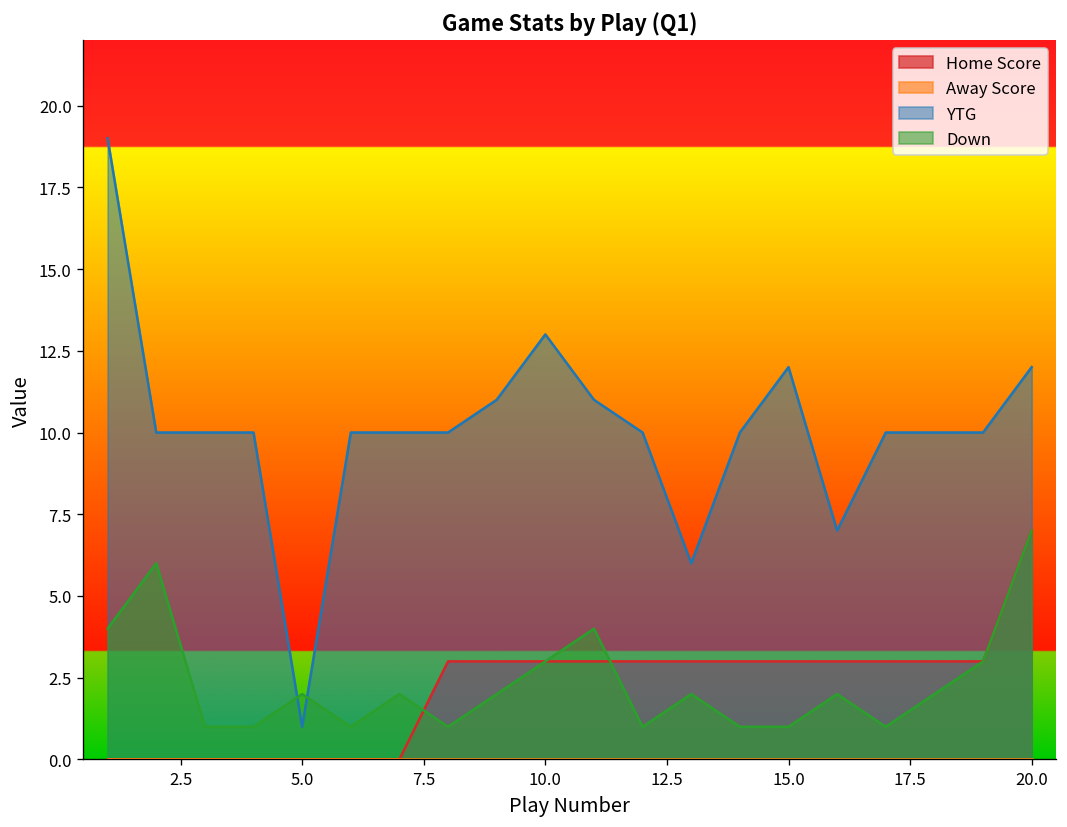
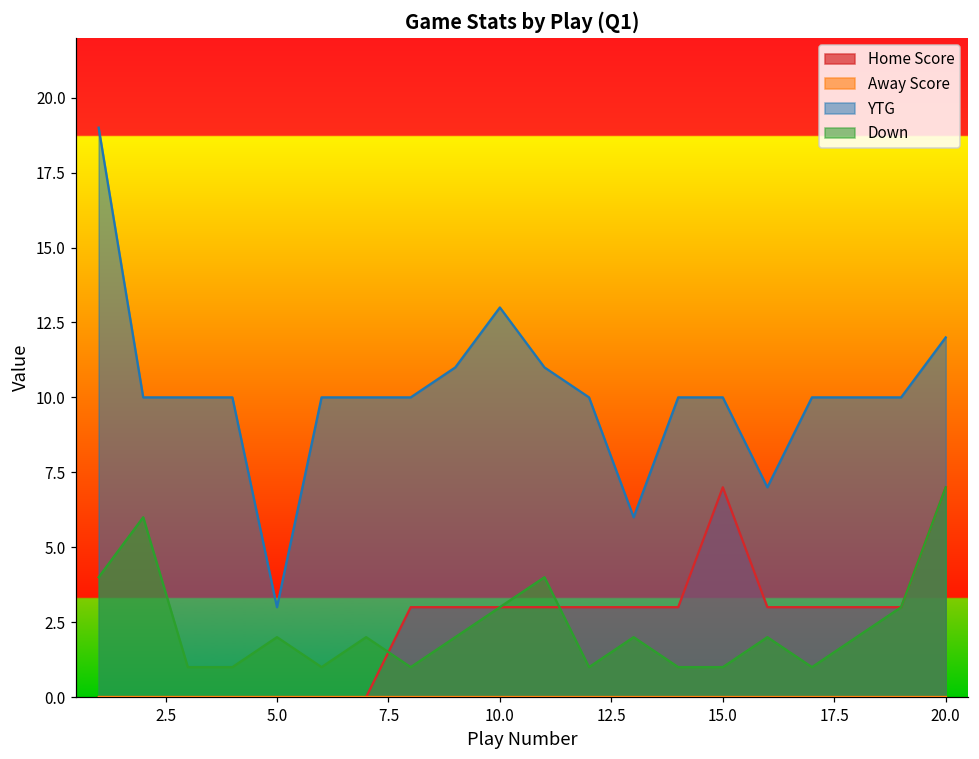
  {
    "Home Score": {
-     "15.0": 3
+     "15.0": 7
    },
    "Away Score": {
      "10.0": 0,
      "15.0": 0,
      "20.0": 0
    },
    "YTG": {
-     "5.0": 1,
+     "5.0": 3,
      "10.0": 13,
-     "15.0": 12,
+     "15.0": 10,
      "20.0": 12
    },
    "Down": {
      "5.0": 2,
      "15.0": 1
    }
  }
